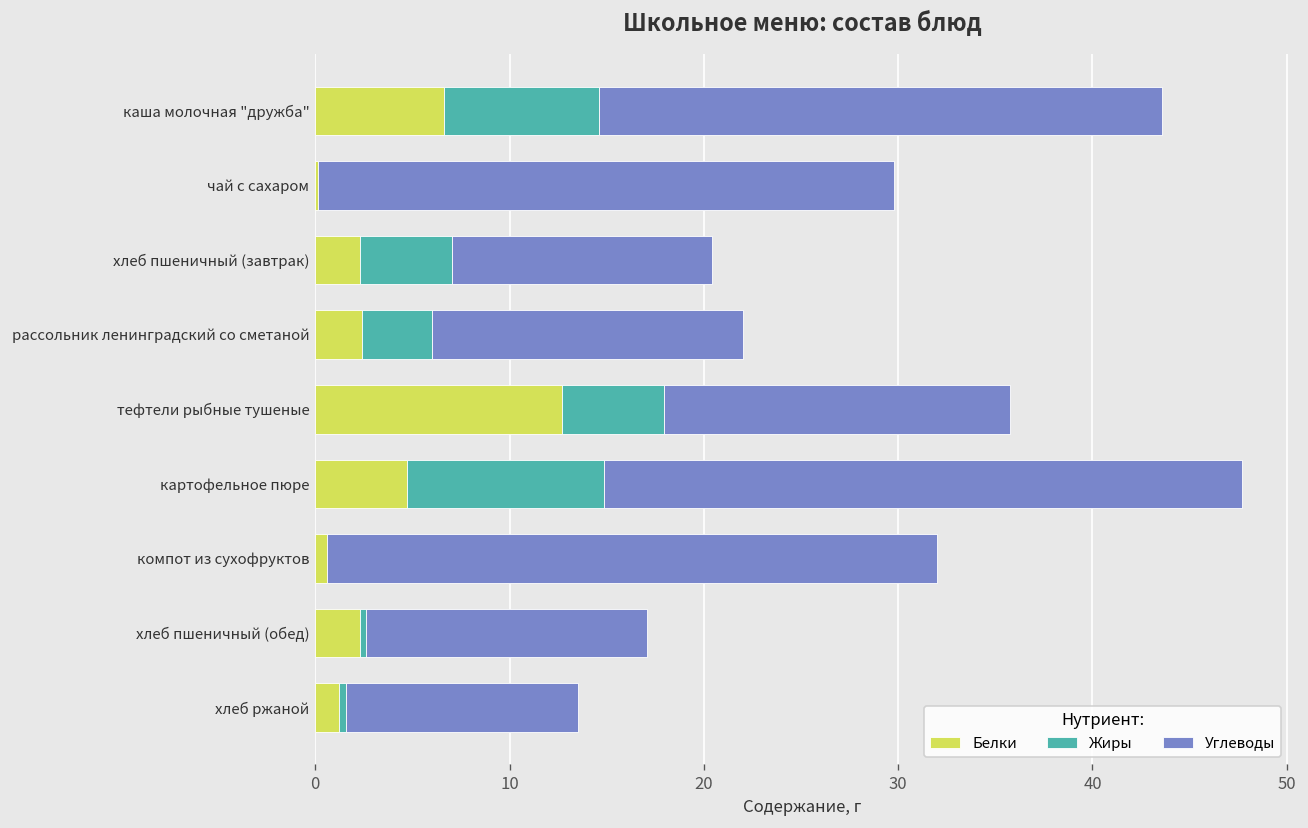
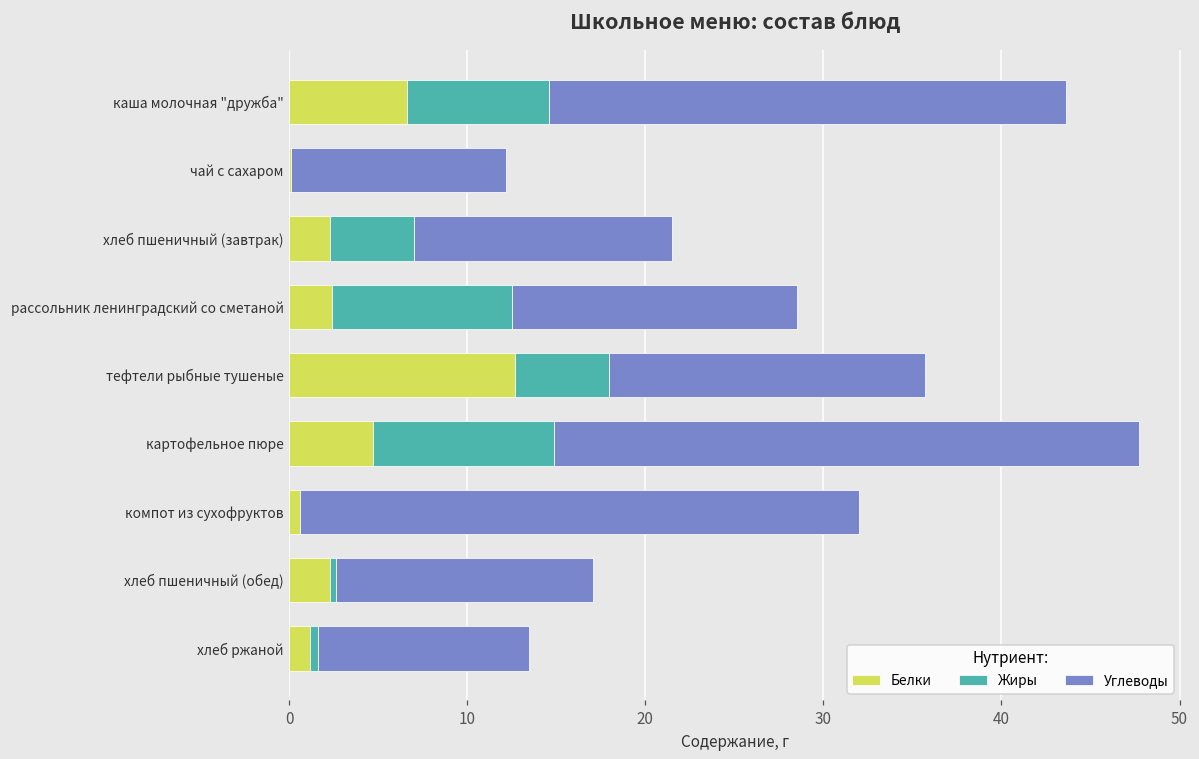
  {
    "Белки": {
      "каша молочная \"дружба\"": 6.6,
      "хлеб пшеничный (завтрак)": 2.3,
      "рассольник ленинградский со сметаной": 2.4,
      "тефтели рыбные тушеные": 12.7,
      "картофельное пюре": 4.7,
      "компот из сухофруктов": 0.6,
      "хлеб пшеничный (обед)": 2.3,
      "хлеб ржаной": 1.2
    },
    "Жиры": {
      "каша молочная \"дружба\"": 8.0,
      "чай с сахаром": 0.0,
      "хлеб пшеничный (завтрак)": 4.7,
-     "рассольник ленинградский со сметаной": 3.6,
+     "рассольник ленинградский со сметаной": 10.1,
      "тефтели рыбные тушеные": 5.3,
      "картофельное пюре": 10.1,
      "компот из сухофруктов": 0.0,
      "хлеб пшеничный (обед)": 0.3,
      "хлеб ржаной": 0.4
    },
    "Углеводы": {
      "каша молочная \"дружба\"": 29.0,
-     "чай с сахаром": 29.7,
-     "хлеб пшеничный (завтрак)": 13.4,
+     "чай с сахаром": 12.0,
+     "хлеб пшеничный (завтрак)": 14.5,
      "рассольник ленинградский со сметаной": 16.0,
      "тефтели рыбные тушеные": 17.8,
      "картофельное пюре": 32.9,
      "компот из сухофруктов": 31.4,
      "хлеб пшеничный (обед)": 14.5,
      "хлеб ржаной": 11.9
    }
  }
